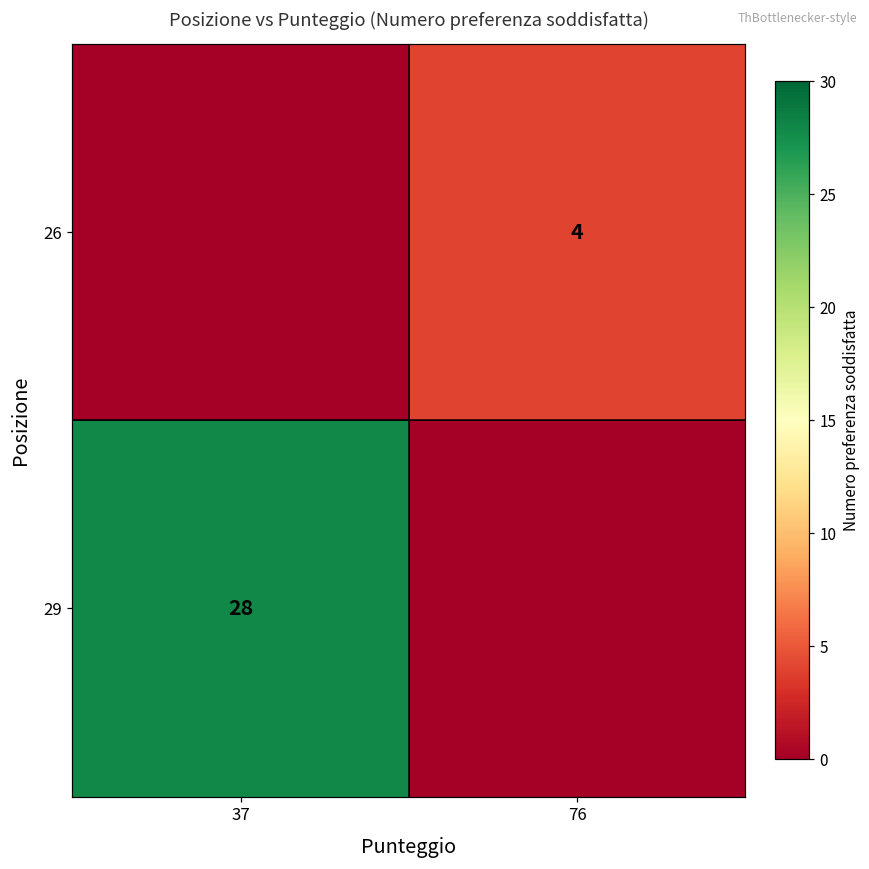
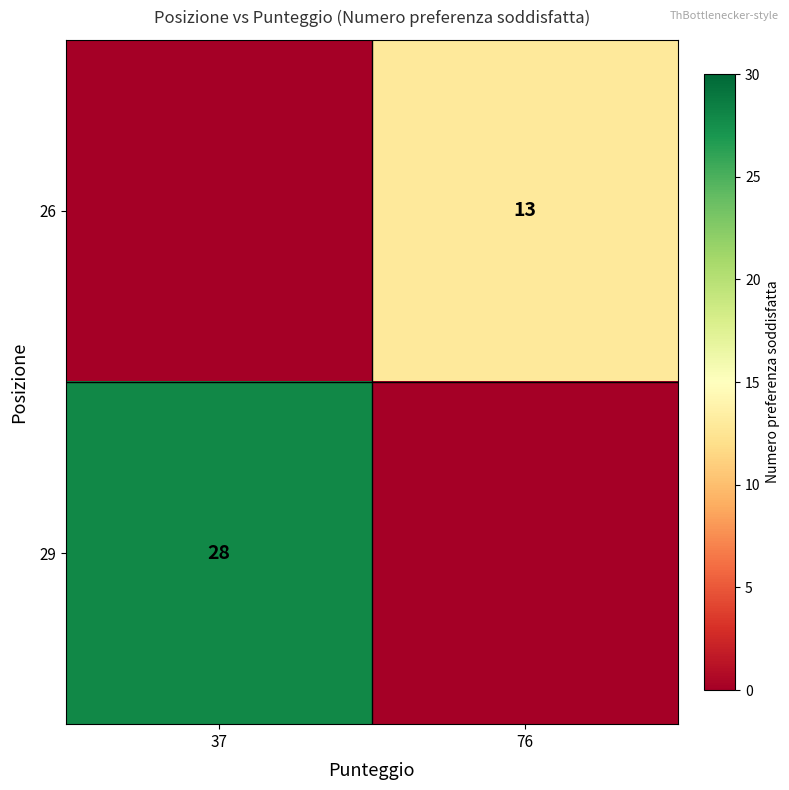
  {
    "26": {
-     "76": 4
+     "76": 13
    },
    "29": {
      "37": 28
    }
  }
